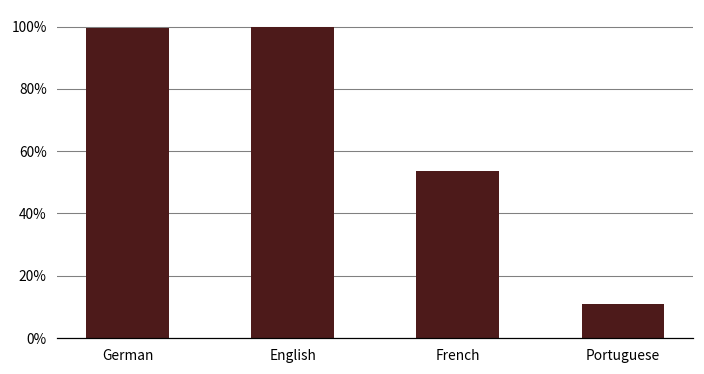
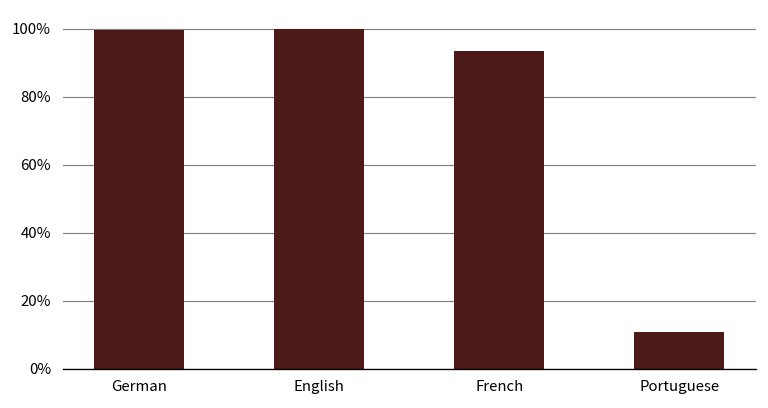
  {
    "German": "100%",
    "English": "100%",
-   "French": "54%",
+   "French": "93%",
    "Portuguese": "11%"
  }
